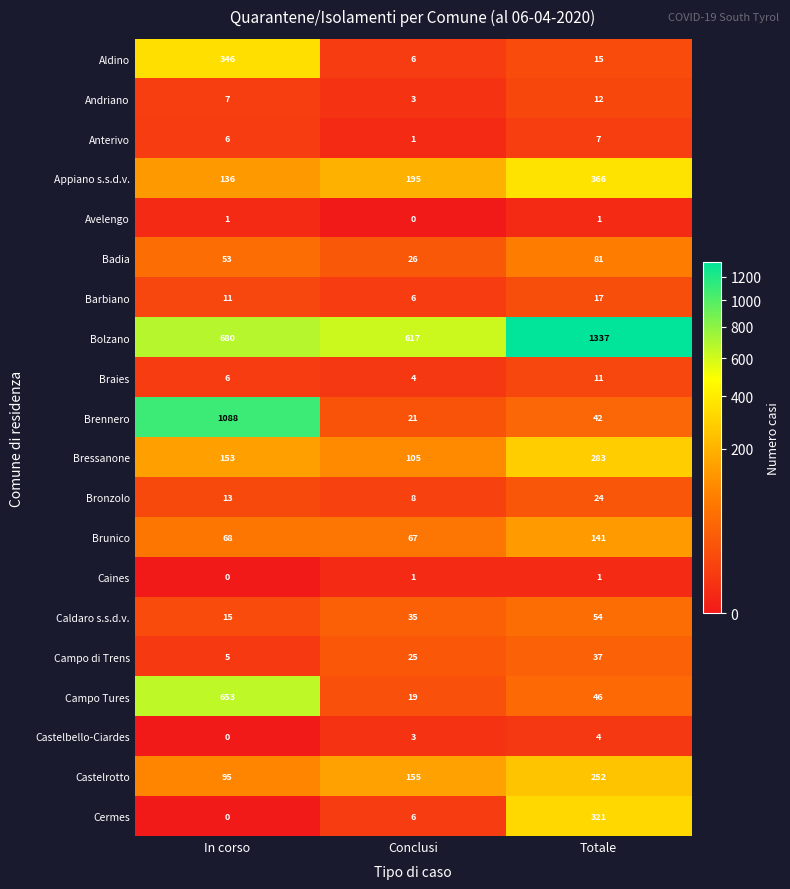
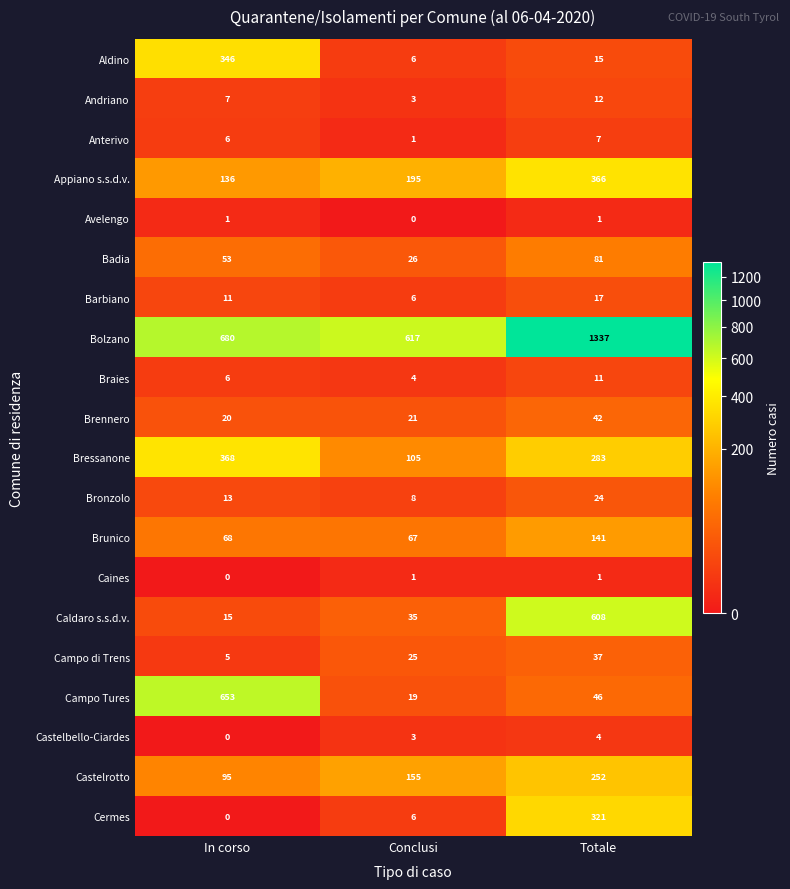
  {
    "Aldino": {
      "In corso": 346,
      "Conclusi": 6,
      "Totale": 15
    },
    "Andriano": {
      "In corso": 7,
      "Conclusi": 3,
      "Totale": 12
    },
    "Anterivo": {
      "In corso": 6,
      "Conclusi": 1,
      "Totale": 7
    },
    "Appiano s.s.d.v.": {
      "In corso": 136,
      "Conclusi": 195,
      "Totale": 366
    },
    "Avelengo": {
      "In corso": 1,
      "Conclusi": 0,
      "Totale": 1
    },
    "Badia": {
      "In corso": 53,
      "Conclusi": 26,
      "Totale": 81
    },
    "Barbiano": {
      "In corso": 11,
      "Conclusi": 6,
      "Totale": 17
    },
    "Bolzano": {
      "In corso": 680,
      "Conclusi": 617,
      "Totale": 1337
    },
    "Braies": {
      "In corso": 6,
      "Conclusi": 4,
      "Totale": 11
    },
    "Brennero": {
-     "In corso": 1088,
+     "In corso": 20,
      "Conclusi": 21,
      "Totale": 42
    },
    "Bressanone": {
-     "In corso": 153,
+     "In corso": 368,
      "Conclusi": 105,
      "Totale": 283
    },
    "Bronzolo": {
      "In corso": 13,
      "Conclusi": 8,
      "Totale": 24
    },
    "Brunico": {
      "In corso": 68,
      "Conclusi": 67,
      "Totale": 141
    },
    "Caines": {
      "In corso": 0,
      "Conclusi": 1,
      "Totale": 1
    },
    "Caldaro s.s.d.v.": {
      "In corso": 15,
      "Conclusi": 35,
-     "Totale": 54
+     "Totale": 608
    },
    "Campo di Trens": {
      "In corso": 5,
      "Conclusi": 25,
      "Totale": 37
    },
    "Campo Tures": {
      "In corso": 653,
      "Conclusi": 19,
      "Totale": 46
    },
    "Castelbello-Ciardes": {
      "In corso": 0,
      "Conclusi": 3,
      "Totale": 4
    },
    "Castelrotto": {
      "In corso": 95,
      "Conclusi": 155,
      "Totale": 252
    },
    "Cermes": {
      "In corso": 0,
      "Conclusi": 6,
      "Totale": 321
    }
  }
